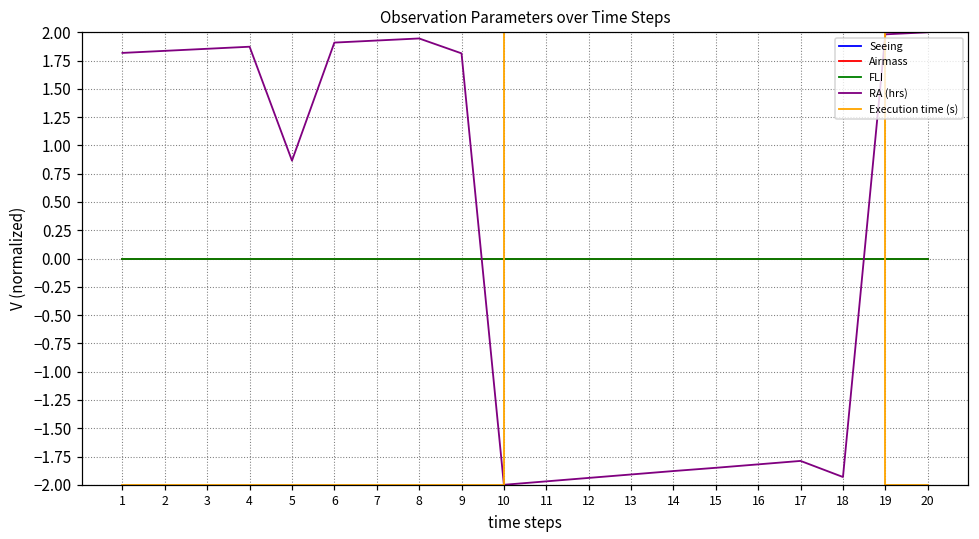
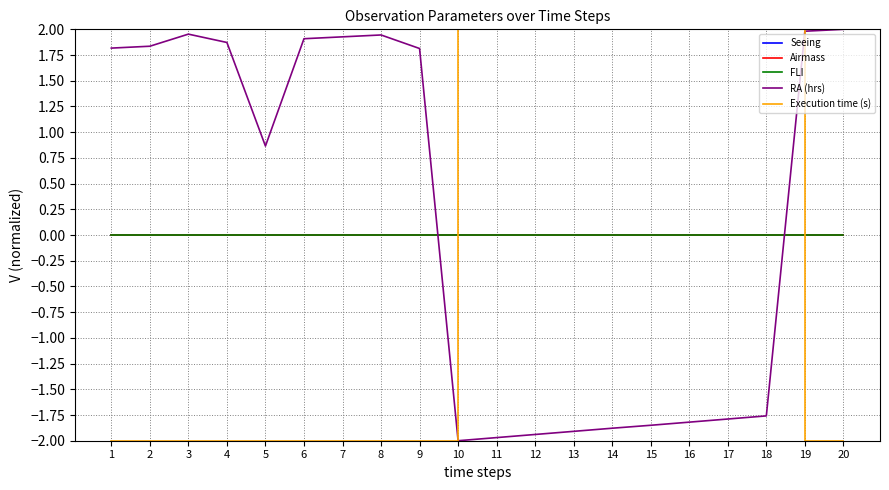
  {
    "FLI": {
      "1": 0.00,
      "2": 0.00,
      "3": 0.00,
      "4": 0.00,
      "5": 0.00,
      "6": 0.00,
      "7": 0.00,
      "8": 0.00,
      "9": 0.00,
      "10": 0.00,
      "11": 0.00,
      "12": 0.00,
      "13": 0.00,
      "14": 0.00,
      "15": 0.00,
      "16": 0.00,
      "17": 0.00,
      "18": 0.00,
      "19": 0.00,
      "20": 0.00
    },
    "RA (hrs)": {
      "1": 1.82,
      "2": 1.84,
-     "3": 1.85,
+     "3": 1.95,
      "4": 1.87,
      "5": 0.87,
      "6": 1.91,
      "7": 1.93,
      "8": 1.95,
      "9": 1.81,
      "10": -2.00,
      "11": -1.97,
      "12": -1.94,
      "13": -1.91,
      "14": -1.88,
      "15": -1.85,
      "16": -1.82,
      "17": -1.79,
-     "18": -1.93,
+     "18": -1.76,
      "19": 1.98,
      "20": 2.00
    },
    "Execution time (s)": {
      "1": -2.00,
      "2": -2.00,
      "3": -2.00,
      "4": -2.00,
      "5": -2.00,
      "6": -2.00,
      "7": -2.00,
      "8": -2.00,
      "9": -2.00,
      "10": 2.00,
      "11": 2.00,
      "12": 2.00,
      "13": 2.00,
      "14": 2.00,
      "15": 2.00,
      "16": 2.00,
      "17": 2.00,
      "18": 2.00,
      "19": -2.00,
      "20": -2.00
    }
  }
